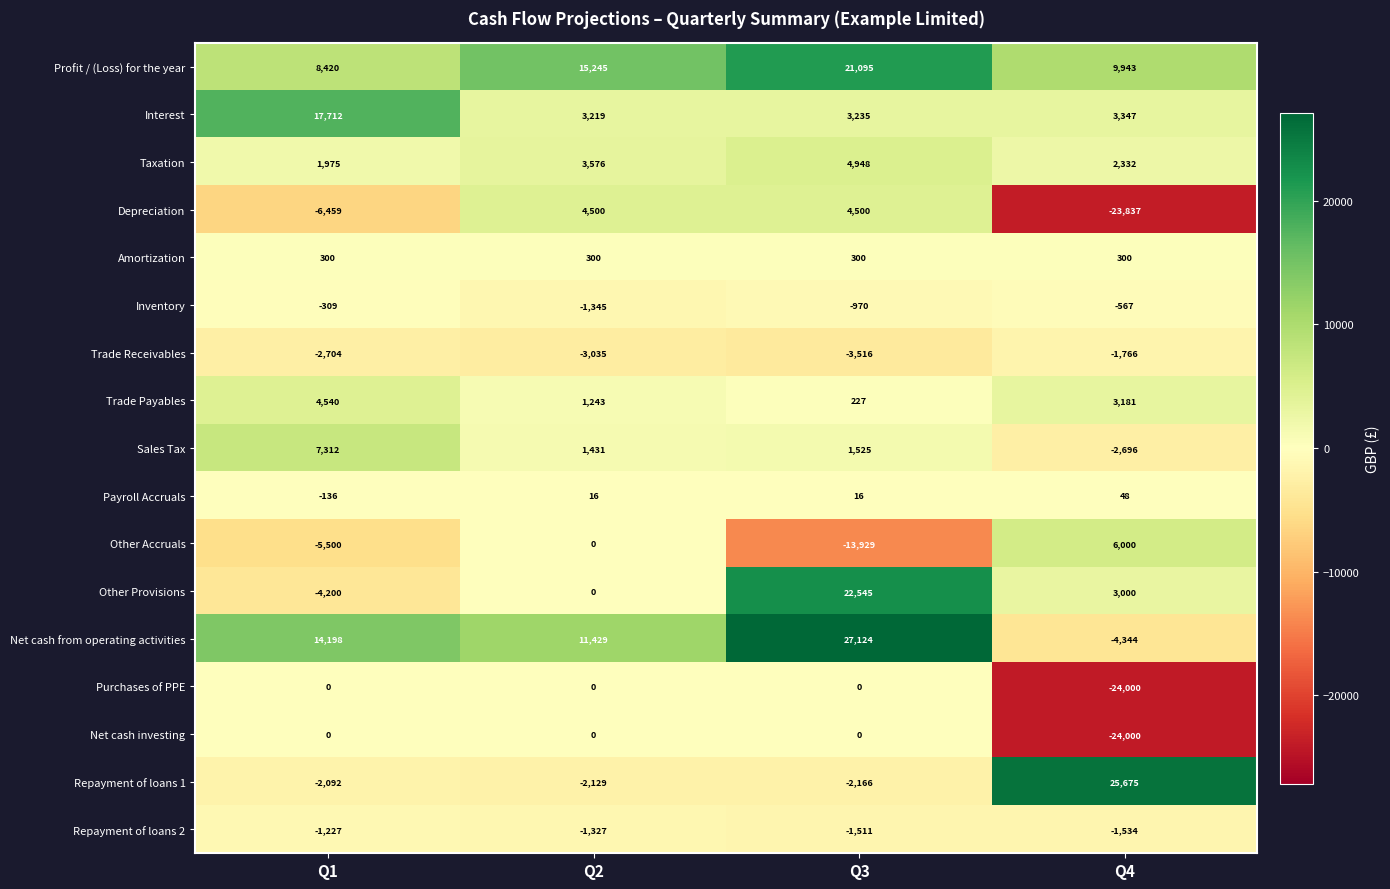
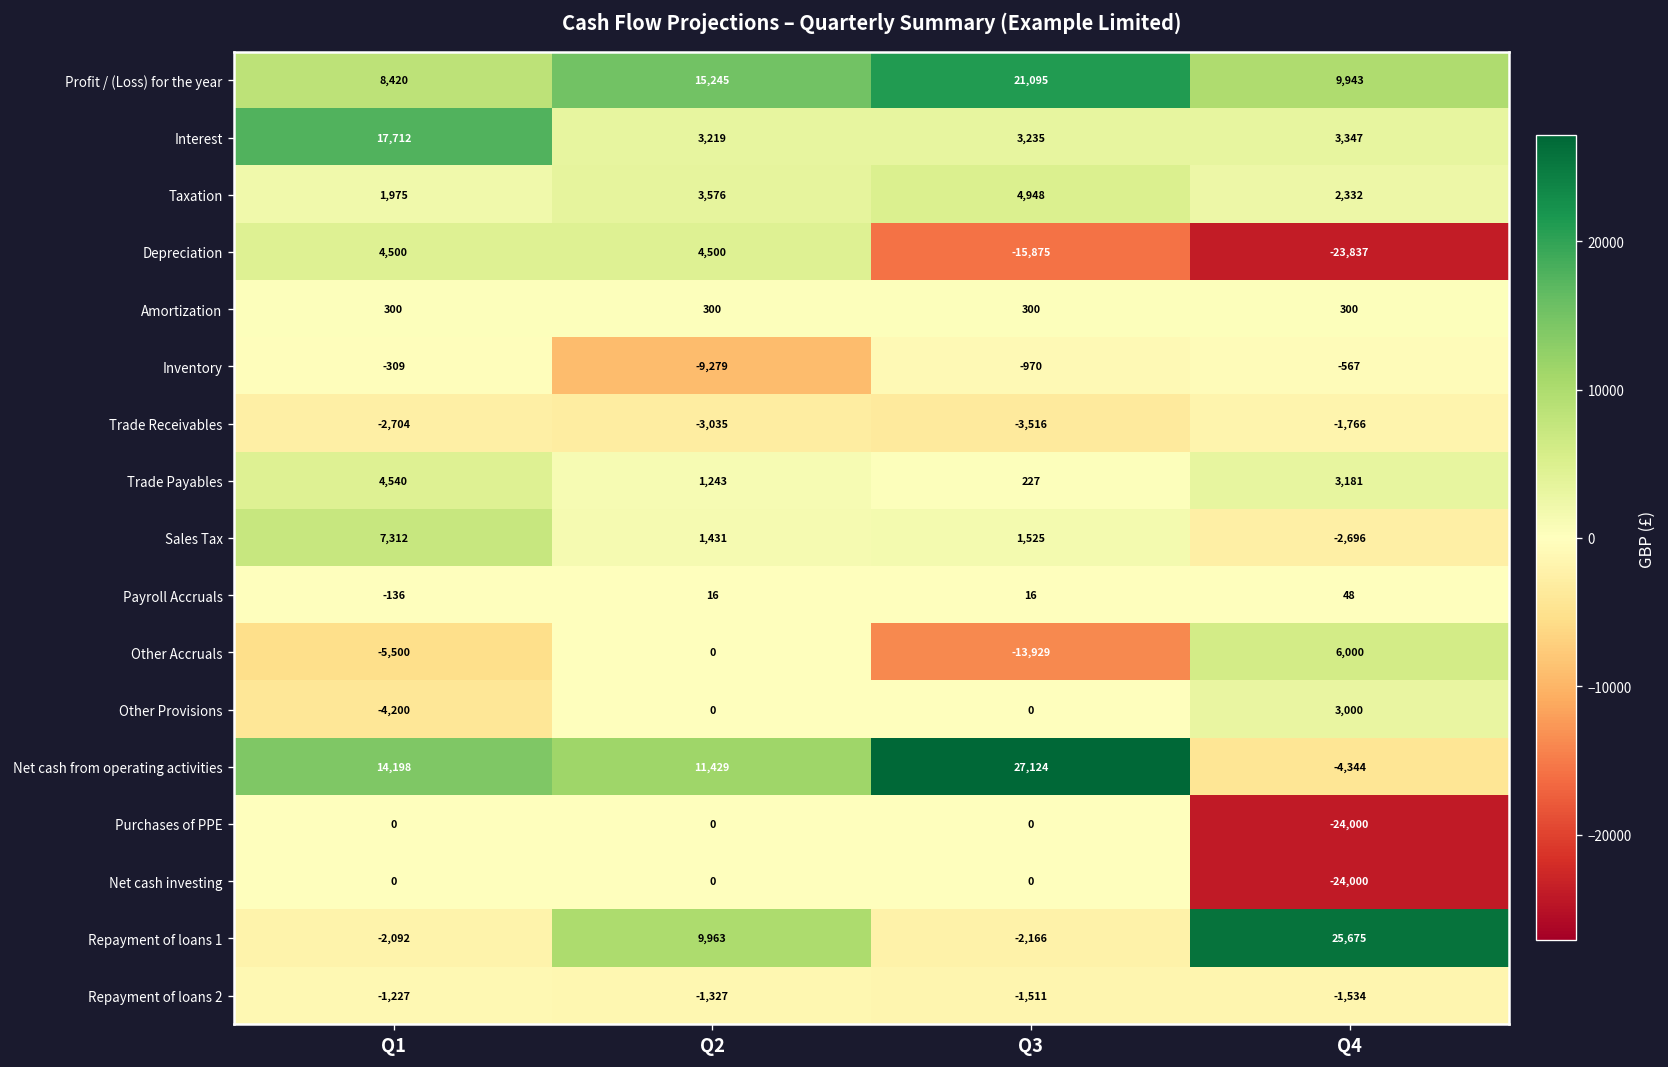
  {
    "Profit / (Loss) for the year": {
      "Q1": "8,420",
      "Q2": "15,245",
      "Q3": "21,095",
      "Q4": "9,943"
    },
    "Interest": {
      "Q1": "17,712",
      "Q2": "3,219",
      "Q3": "3,235",
      "Q4": "3,347"
    },
    "Taxation": {
      "Q1": "1,975",
      "Q2": "3,576",
      "Q3": "4,948",
      "Q4": "2,332"
    },
    "Depreciation": {
-     "Q1": "-6,459",
+     "Q1": "4,500",
      "Q2": "4,500",
-     "Q3": "4,500",
+     "Q3": "-15,875",
      "Q4": "-23,837"
    },
    "Amortization": {
      "Q1": "300",
      "Q2": "300",
      "Q3": "300",
      "Q4": "300"
    },
    "Inventory": {
      "Q1": "-309",
-     "Q2": "-1,345",
+     "Q2": "-9,279",
      "Q3": "-970",
      "Q4": "-567"
    },
    "Trade Receivables": {
      "Q1": "-2,704",
      "Q2": "-3,035",
      "Q3": "-3,516",
      "Q4": "-1,766"
    },
    "Trade Payables": {
      "Q1": "4,540",
      "Q2": "1,243",
      "Q3": "227",
      "Q4": "3,181"
    },
    "Sales Tax": {
      "Q1": "7,312",
      "Q2": "1,431",
      "Q3": "1,525",
      "Q4": "-2,696"
    },
    "Payroll Accruals": {
      "Q1": "-136",
      "Q2": "16",
      "Q3": "16",
      "Q4": "48"
    },
    "Other Accruals": {
      "Q1": "-5,500",
      "Q2": "0",
      "Q3": "-13,929",
      "Q4": "6,000"
    },
    "Other Provisions": {
      "Q1": "-4,200",
      "Q2": "0",
-     "Q3": "22,545",
+     "Q3": "0",
      "Q4": "3,000"
    },
    "Net cash from operating activities": {
      "Q1": "14,198",
      "Q2": "11,429",
      "Q3": "27,124",
      "Q4": "-4,344"
    },
    "Purchases of PPE": {
      "Q1": "0",
      "Q2": "0",
      "Q3": "0",
      "Q4": "-24,000"
    },
    "Net cash investing": {
      "Q1": "0",
      "Q2": "0",
      "Q3": "0",
      "Q4": "-24,000"
    },
    "Repayment of loans 1": {
      "Q1": "-2,092",
-     "Q2": "-2,129",
+     "Q2": "9,963",
      "Q3": "-2,166",
      "Q4": "25,675"
    },
    "Repayment of loans 2": {
      "Q1": "-1,227",
      "Q2": "-1,327",
      "Q3": "-1,511",
      "Q4": "-1,534"
    }
  }
